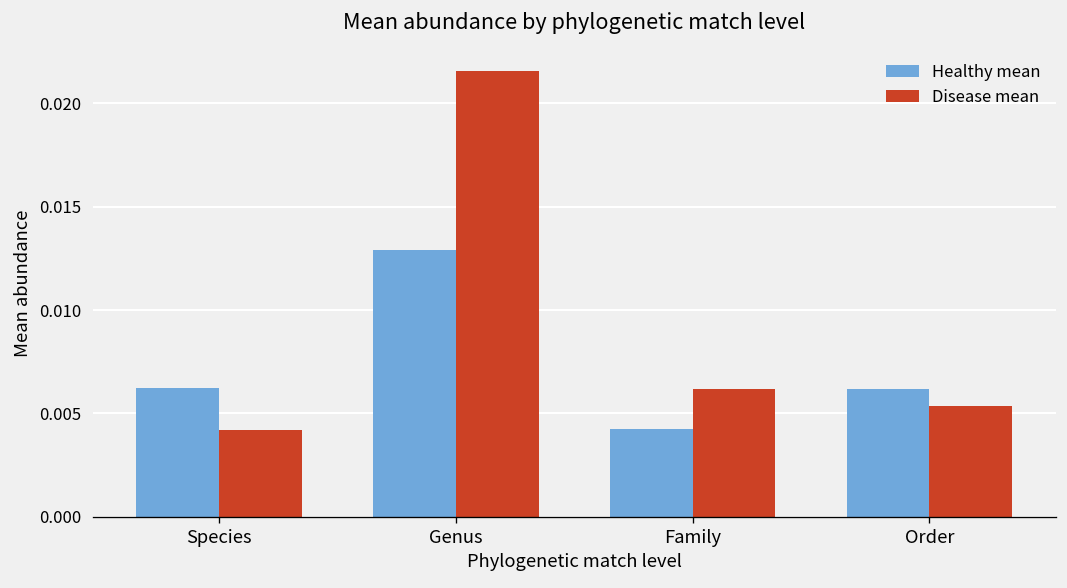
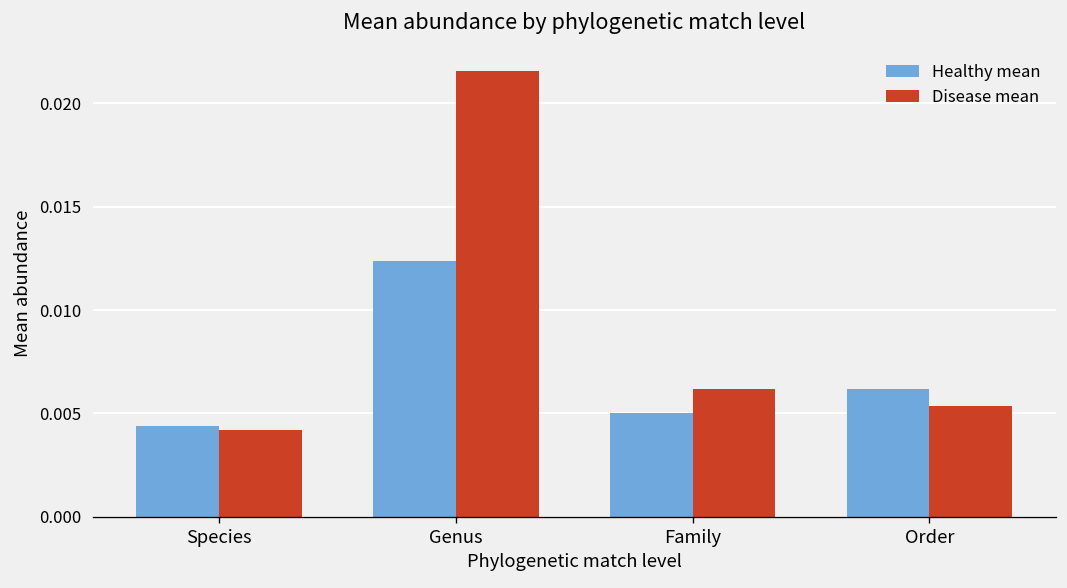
  {
    "Healthy mean": {
-     "Species": 0.0062,
-     "Genus": 0.0129,
-     "Family": 0.0043,
+     "Species": 0.0044,
+     "Genus": 0.0124,
+     "Family": 0.0050,
      "Order": 0.0062
    },
    "Disease mean": {
      "Species": 0.0042,
      "Genus": 0.0216,
      "Family": 0.0062,
      "Order": 0.0053
    }
  }
